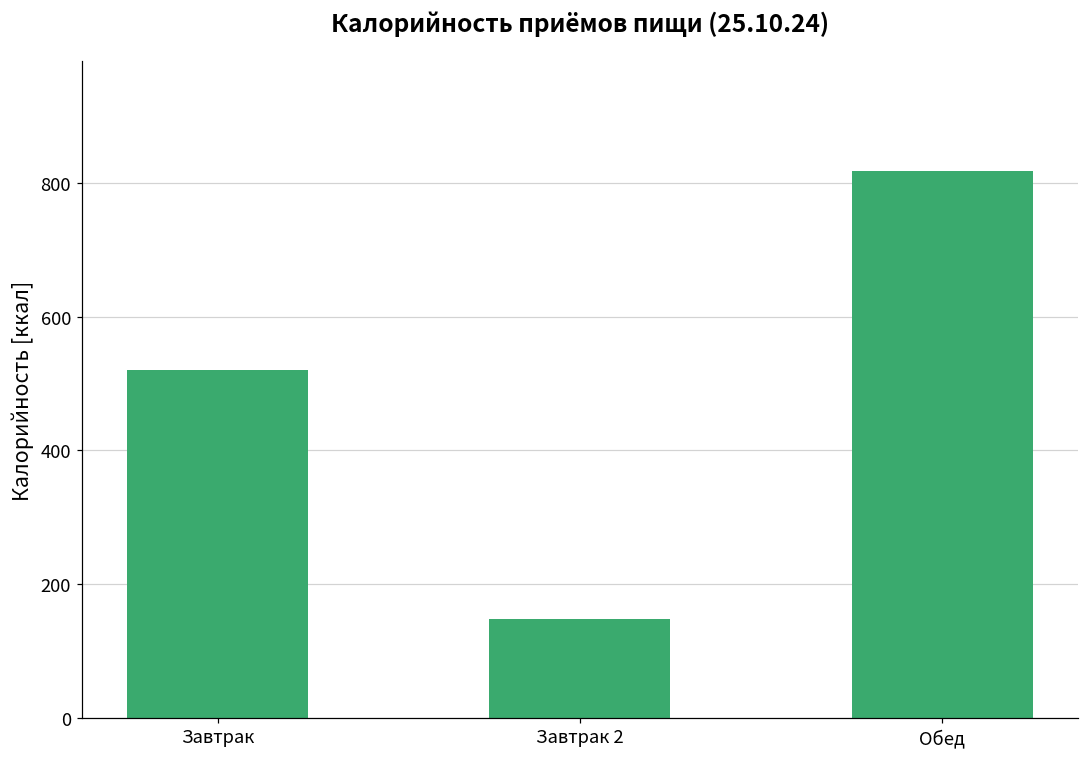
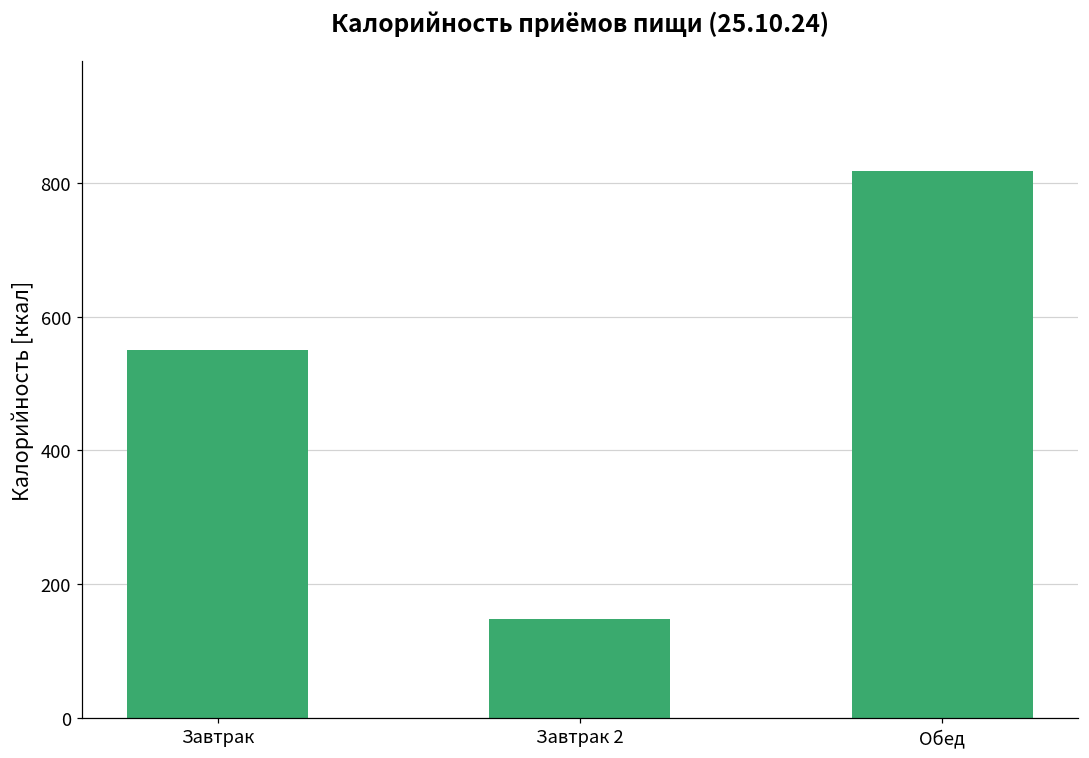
  {
-   "Завтрак": 520,
+   "Завтрак": 550,
    "Завтрак 2": 150,
    "Обед": 820
  }
